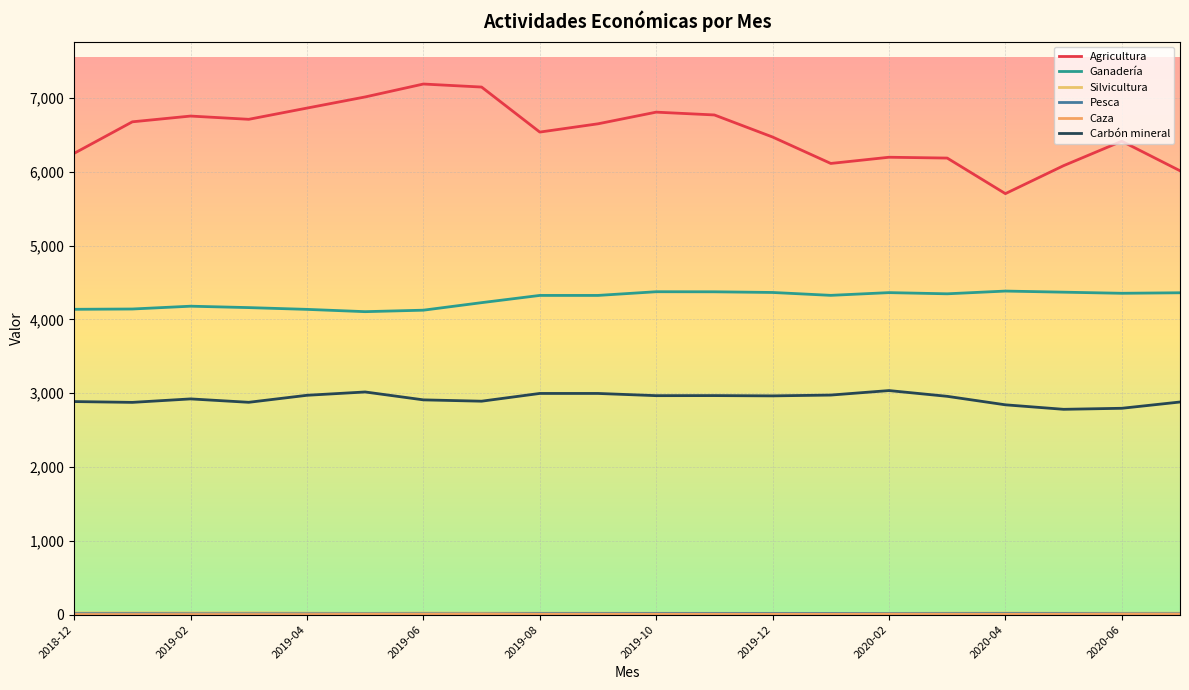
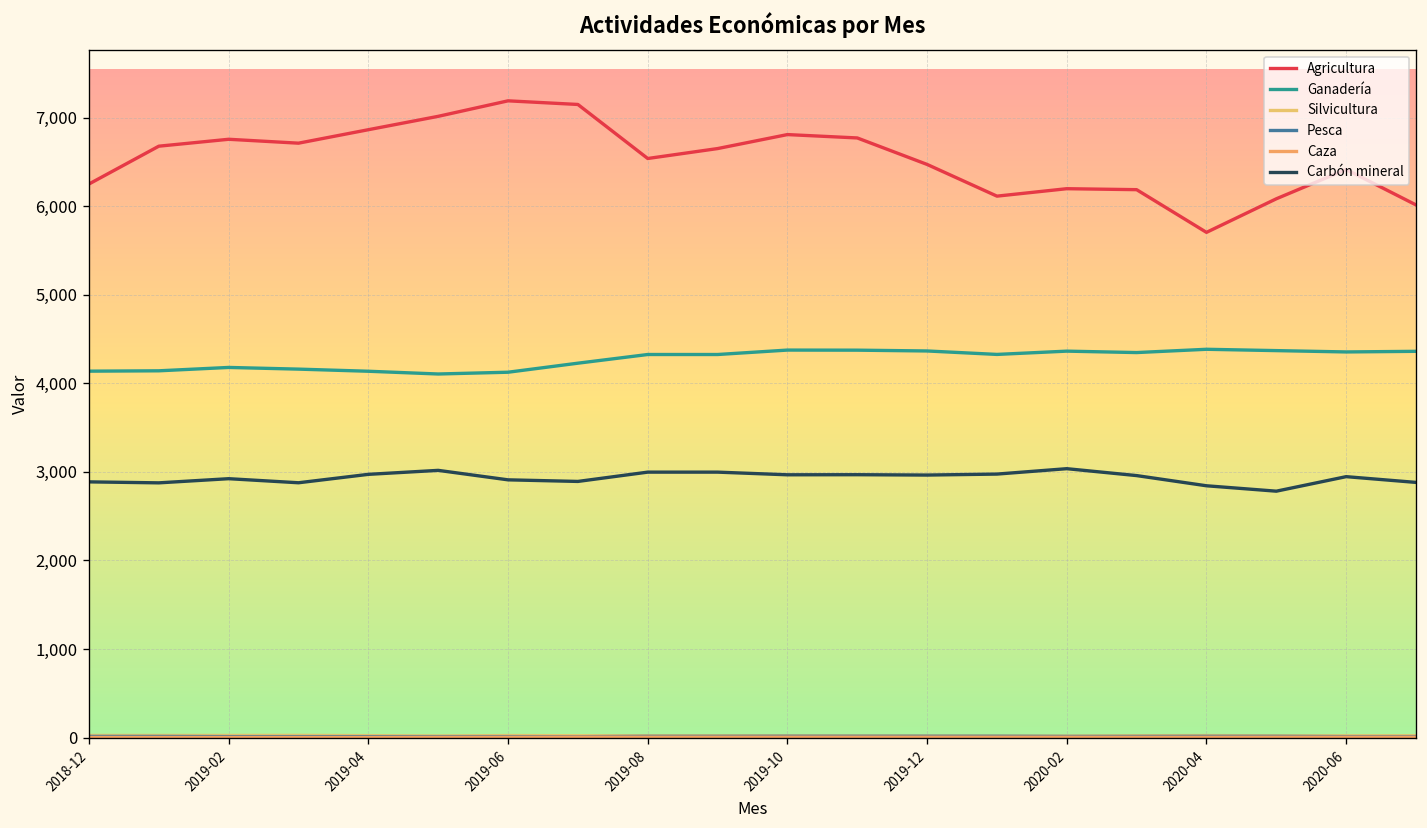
  {
    "Agricultura": {
      "2018-12": "6,300",
      "2019-02": "6,800",
      "2019-04": "6,900",
      "2019-06": "7,200",
      "2019-08": "6,500",
      "2019-10": "6,800",
      "2019-12": "6,500",
      "2020-02": "6,200",
      "2020-04": "5,700"
    },
    "Ganadería": {
      "2018-12": "4,100",
      "2019-02": "4,200",
      "2019-04": "4,100",
      "2019-06": "4,100",
      "2019-08": "4,300",
      "2019-10": "4,400",
      "2019-12": "4,400",
      "2020-02": "4,400",
      "2020-04": "4,400",
      "2020-06": "4,400"
    },
    "Carbón mineral": {
      "2018-12": "2,900",
      "2019-02": "2,900",
      "2019-04": "3,000",
      "2019-06": "2,900",
      "2019-08": "3,000",
      "2019-10": "3,000",
      "2019-12": "3,000",
      "2020-02": "3,000",
      "2020-04": "2,800",
-     "2020-06": "2,800"
+     "2020-06": "2,900"
    }
  }
